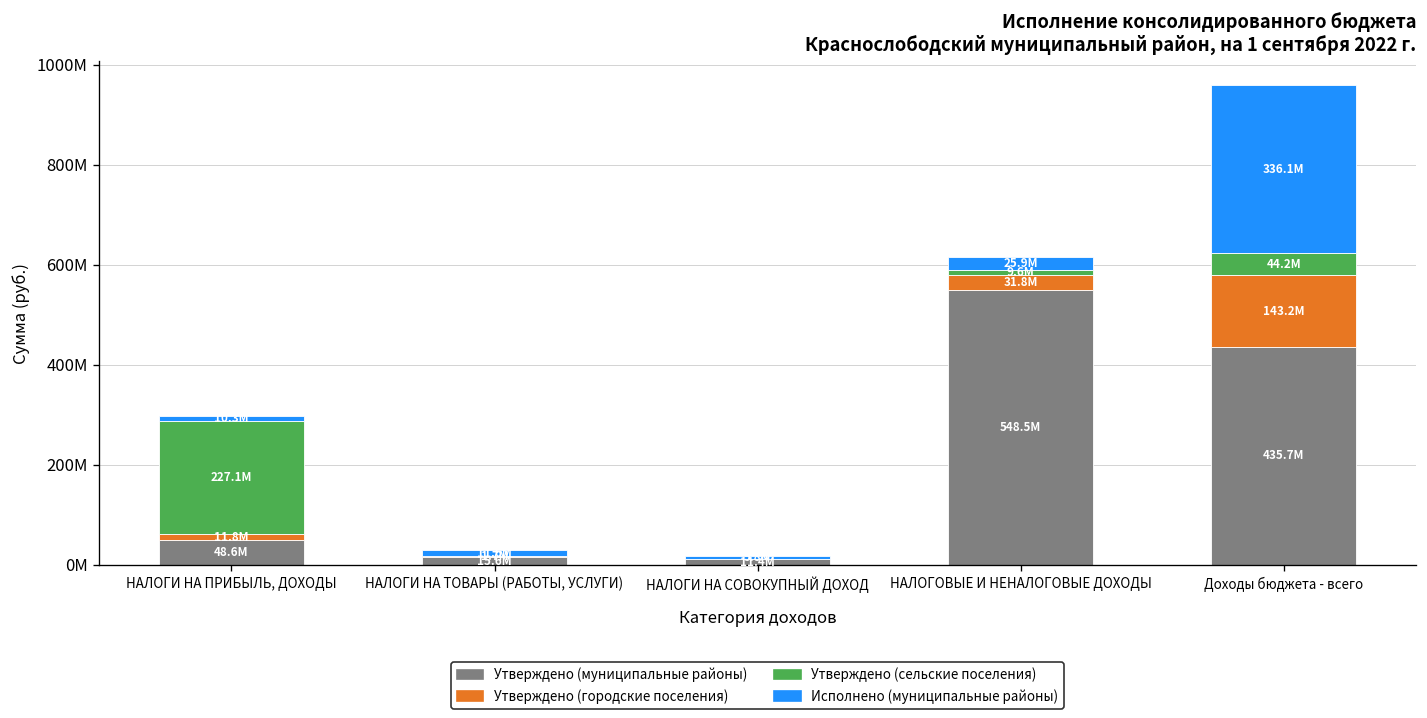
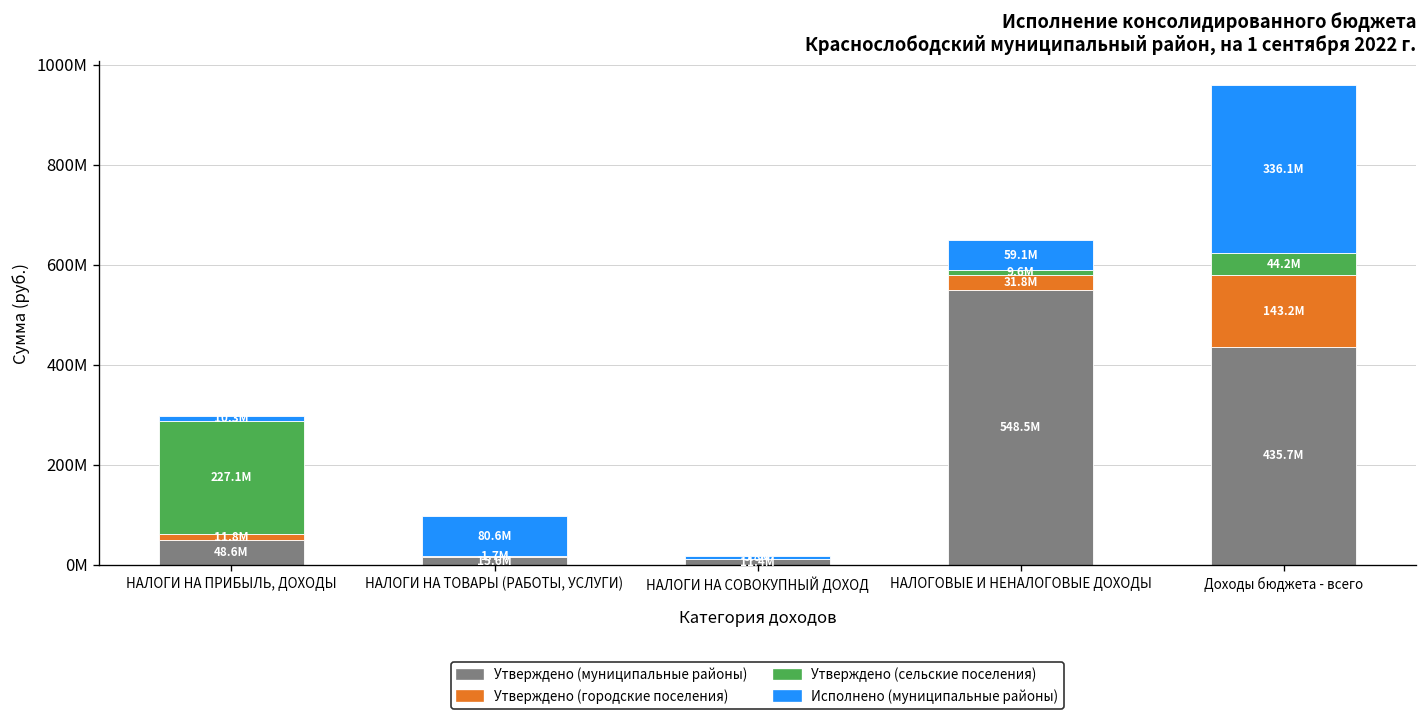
  {
    "Утверждено (муниципальные районы)": {
      "НАЛОГИ НА ПРИБЫЛЬ, ДОХОДЫ": "48.6M",
      "НАЛОГОВЫЕ И НЕНАЛОГОВЫЕ ДОХОДЫ": "548.5M",
      "Доходы бюджета - всего": "435.7M"
    },
    "Утверждено (городские поселения)": {
      "НАЛОГИ НА ПРИБЫЛЬ, ДОХОДЫ": "11.8M",
      "НАЛОГОВЫЕ И НЕНАЛОГОВЫЕ ДОХОДЫ": "31.8M",
      "Доходы бюджета - всего": "143.2M"
    },
    "Утверждено (сельские поселения)": {
      "НАЛОГИ НА ПРИБЫЛЬ, ДОХОДЫ": "227.1M",
      "НАЛОГОВЫЕ И НЕНАЛОГОВЫЕ ДОХОДЫ": "9.6M",
      "Доходы бюджета - всего": "44.2M"
    },
    "Исполнено (муниципальные районы)": {
-     "НАЛОГИ НА ТОВАРЫ (РАБОТЫ, УСЛУГИ)": "10000000",
-     "НАЛОГОВЫЕ И НЕНАЛОГОВЫЕ ДОХОДЫ": "25.9M",
+     "НАЛОГИ НА ТОВАРЫ (РАБОТЫ, УСЛУГИ)": "80000000",
+     "НАЛОГОВЫЕ И НЕНАЛОГОВЫЕ ДОХОДЫ": "59.1M",
      "Доходы бюджета - всего": "336.1M"
    }
  }
